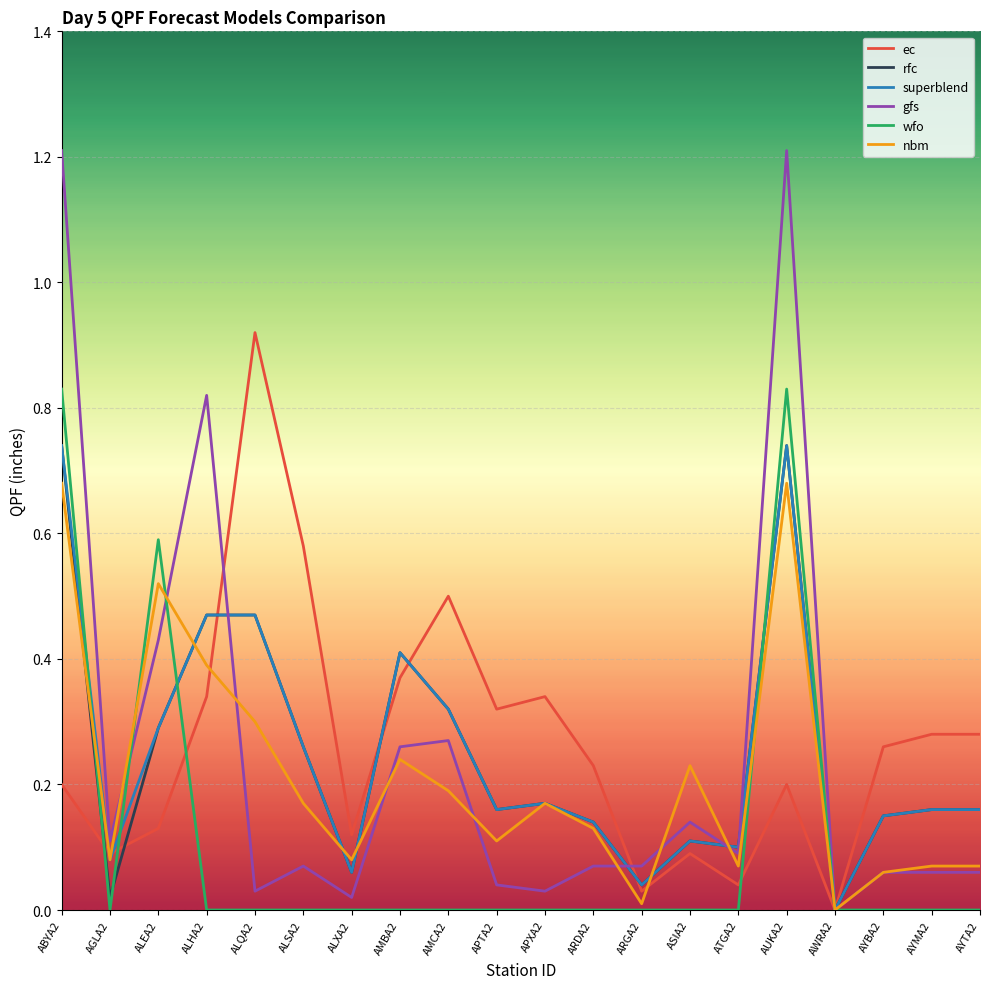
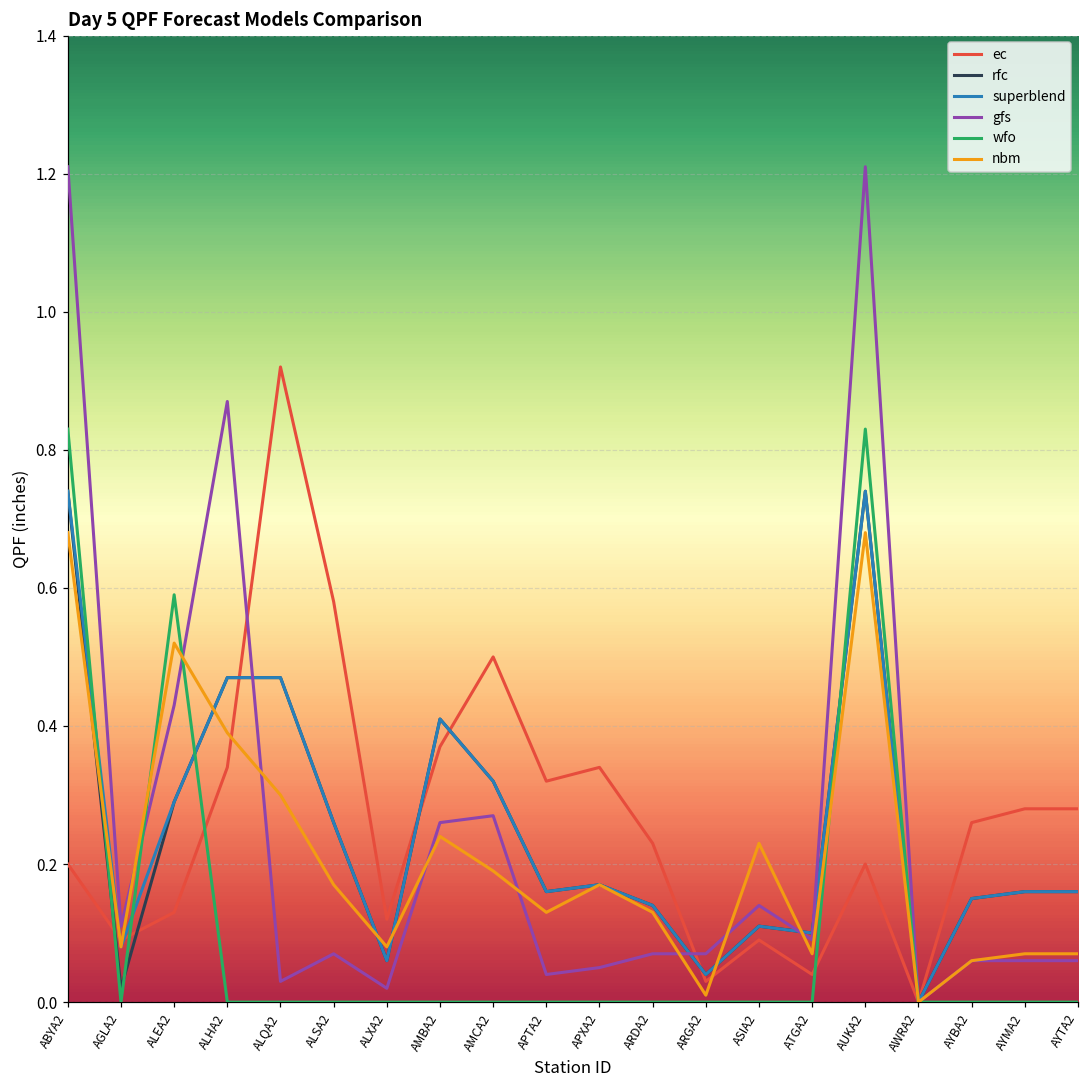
  {
    "ec": {
      "ABYA2": 0.20,
      "AGLA2": 0.09,
      "ALEA2": 0.13,
      "ALHA2": 0.34,
      "ALQA2": 0.92,
      "ALSA2": 0.58,
      "ALXA2": 0.12,
      "AMBA2": 0.37,
      "AMCA2": 0.50,
      "APTA2": 0.32,
      "APXA2": 0.34,
      "ARDA2": 0.23,
      "ARGA2": 0.03,
      "ASIA2": 0.09,
      "ATGA2": 0.04,
      "AUKA2": 0.20,
      "AYBA2": 0.26,
      "AYMA2": 0.28,
      "AYTA2": 0.28
    },
    "rfc": {
      "AGLA2": 0.02
    },
    "gfs": {
      "ABYA2": 1.21,
      "AGLA2": 0.11,
      "ALEA2": 0.43,
-     "ALHA2": 0.82,
+     "ALHA2": 0.87,
      "ALQA2": 0.03,
      "ALSA2": 0.07,
      "ALXA2": 0.02,
      "AMBA2": 0.26,
      "AMCA2": 0.27,
      "APTA2": 0.04,
-     "APXA2": 0.03,
+     "APXA2": 0.05,
      "ARDA2": 0.07,
      "ARGA2": 0.07,
      "ASIA2": 0.14,
      "ATGA2": 0.09,
      "AUKA2": 1.21,
      "AYMA2": 0.06,
      "AYTA2": 0.06
    },
    "wfo": {
      "ABYA2": 0.83,
      "AGLA2": 0.00,
      "ALEA2": 0.59,
      "ALHA2": 0.00,
      "ALQA2": 0.00,
      "ALSA2": 0.00,
      "ALXA2": 0.00,
      "AMBA2": 0.00,
      "AMCA2": 0.00,
      "APTA2": 0.00,
      "APXA2": 0.00,
      "ARDA2": 0.00,
      "ARGA2": 0.00,
      "ASIA2": 0.00,
      "ATGA2": 0.00,
      "AUKA2": 0.83,
      "AYBA2": 0.00,
      "AYMA2": 0.00,
      "AYTA2": 0.00
    },
    "nbm": {
      "ABYA2": 0.68,
      "ALEA2": 0.52,
      "ALHA2": 0.39,
      "ALQA2": 0.30,
      "ALSA2": 0.17,
      "ALXA2": 0.08,
      "AMBA2": 0.24,
      "AMCA2": 0.19,
-     "APTA2": 0.11,
+     "APTA2": 0.13,
      "ARDA2": 0.13,
      "ARGA2": 0.01,
      "ASIA2": 0.23,
      "ATGA2": 0.07,
      "AUKA2": 0.68,
      "AYMA2": 0.07,
      "AYTA2": 0.07
    }
  }
